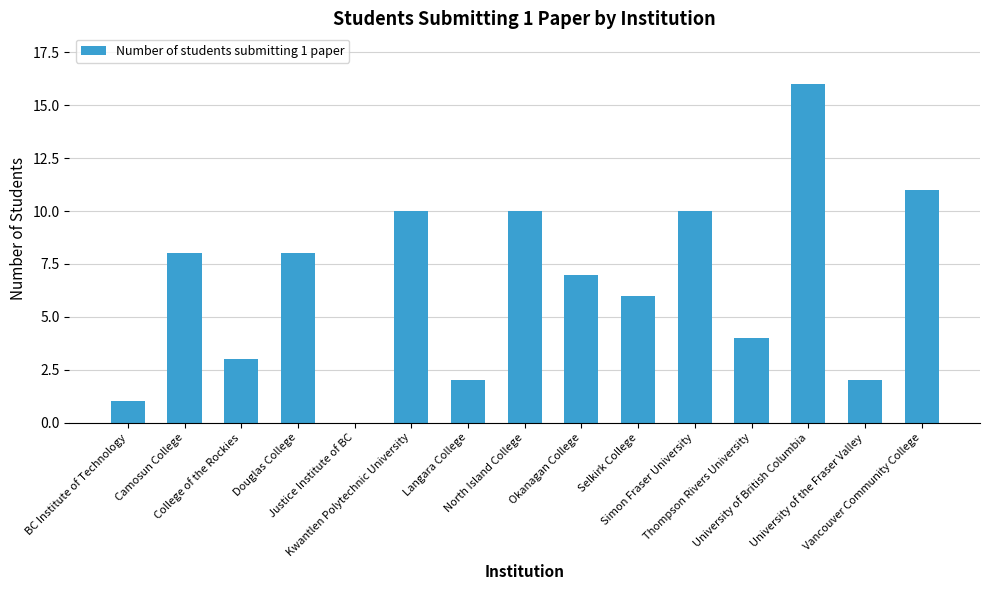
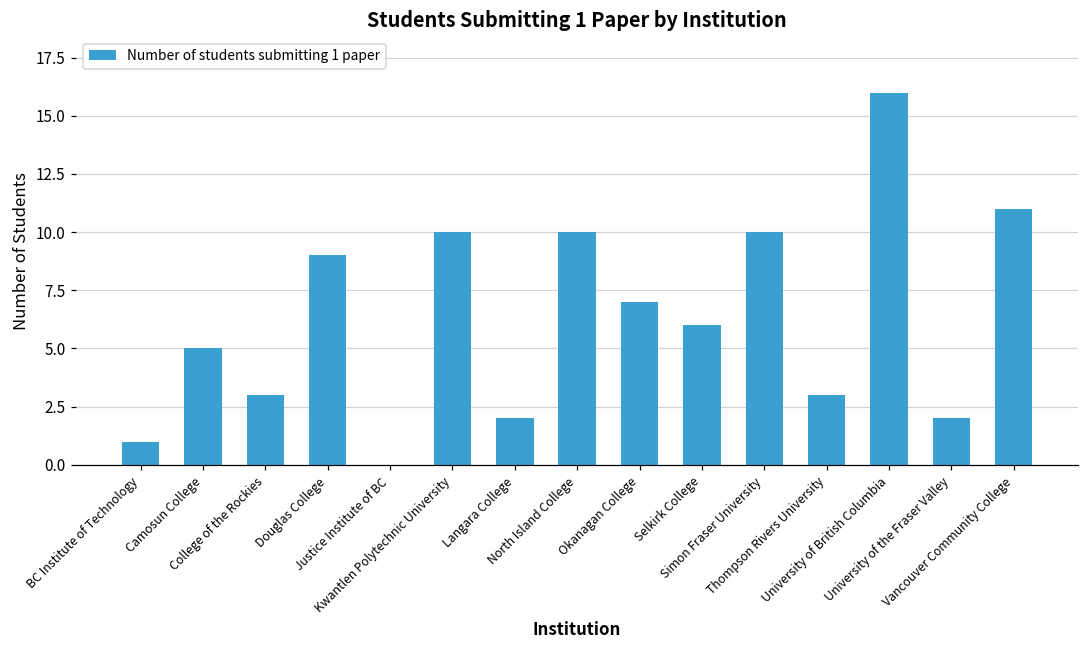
  {
    "BC Institute of Technology": 1,
-   "Camosun College": 8,
+   "Camosun College": 5,
    "College of the Rockies": 3,
-   "Douglas College": 8,
+   "Douglas College": 9,
    "Justice Institute of BC": 0,
    "Kwantlen Polytechnic University": 10,
    "Langara College": 2,
    "North Island College": 10,
    "Okanagan College": 7,
    "Selkirk College": 6,
    "Simon Fraser University": 10,
-   "Thompson Rivers University": 4,
+   "Thompson Rivers University": 3,
    "University of British Columbia": 16,
    "University of the Fraser Valley": 2,
    "Vancouver Community College": 11
  }
